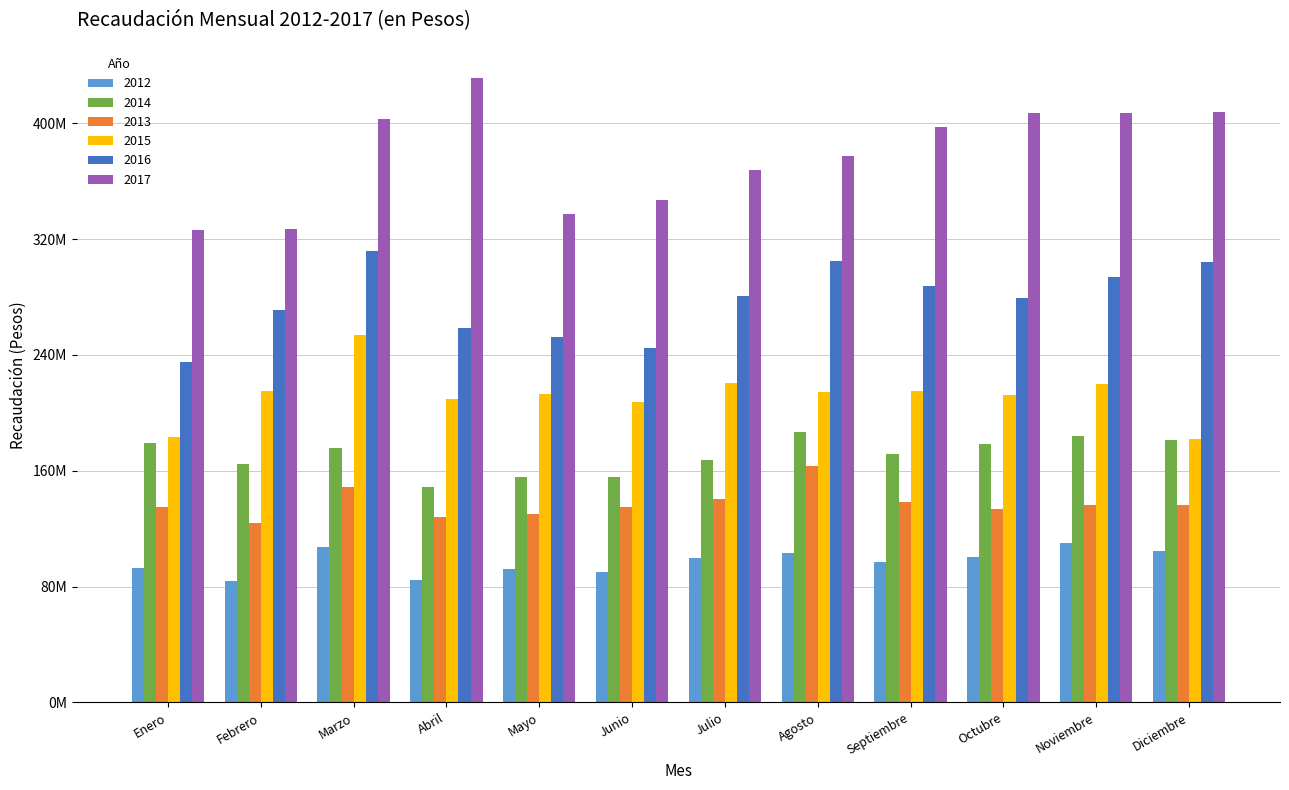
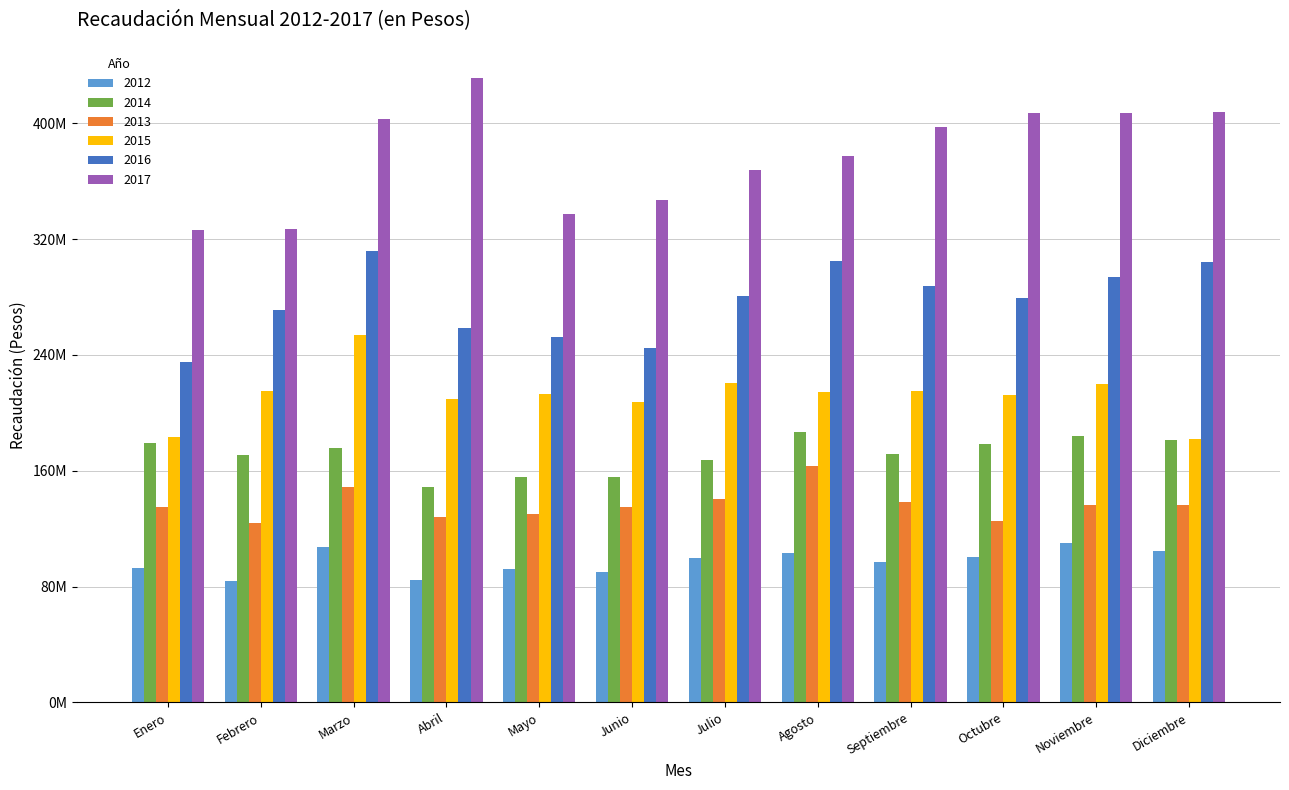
  {
    "2014": {
      "Enero": 179000000,
-     "Febrero": 164000000,
+     "Febrero": 171000000,
      "Marzo": 175000000,
      "Abril": 149000000,
      "Mayo": 155000000,
      "Junio": 156000000,
      "Julio": 167000000,
      "Agosto": 187000000,
      "Septiembre": 172000000,
      "Octubre": 178000000,
      "Noviembre": 184000000,
      "Diciembre": 181000000
    },
    "2013": {
      "Enero": 135000000,
      "Febrero": 124000000,
      "Marzo": 149000000,
      "Abril": 128000000,
      "Mayo": 130000000,
      "Junio": 135000000,
      "Julio": 140000000,
      "Agosto": 163000000,
      "Septiembre": 138000000,
-     "Octubre": 134000000,
+     "Octubre": 125000000,
      "Noviembre": 136000000,
      "Diciembre": 136000000
    },
    "2015": {
      "Enero": 183000000,
      "Febrero": 215000000,
      "Marzo": 254000000,
      "Abril": 209000000,
      "Mayo": 213000000,
      "Junio": 207000000,
      "Julio": 221000000,
      "Agosto": 215000000,
      "Septiembre": 215000000,
      "Octubre": 213000000,
      "Noviembre": 220000000,
      "Diciembre": 182000000
    },
    "2017": {
      "Enero": 326000000,
      "Febrero": 327000000,
      "Marzo": 403000000,
      "Abril": 431000000,
      "Mayo": 337000000,
      "Junio": 347000000,
      "Julio": 368000000,
      "Agosto": 377000000,
      "Septiembre": 397000000,
      "Octubre": 407000000,
      "Noviembre": 407000000,
      "Diciembre": 408000000
    }
  }
